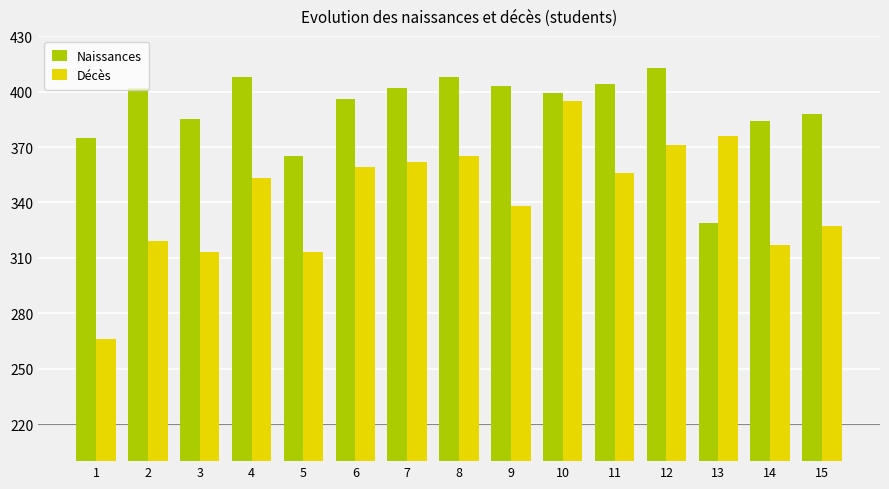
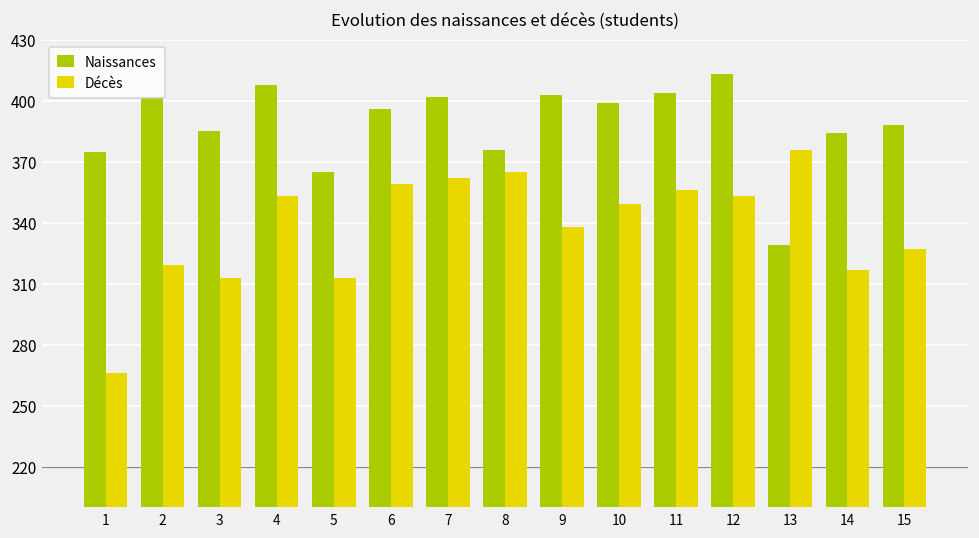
  {
    "Naissances": {
      "1": 375,
      "3": 385,
      "4": 408,
      "5": 365,
      "6": 396,
      "7": 402,
-     "8": 408,
+     "8": 376,
      "9": 403,
      "10": 399,
      "11": 404,
      "12": 413,
      "13": 329,
      "14": 384,
      "15": 388
    },
    "Décès": {
      "1": 266,
      "2": 319,
      "3": 313,
      "4": 353,
      "5": 313,
      "6": 359,
      "7": 362,
      "8": 365,
      "9": 338,
-     "10": 395,
+     "10": 349,
      "11": 356,
-     "12": 371,
+     "12": 353,
      "13": 376,
      "14": 317,
      "15": 327
    }
  }
